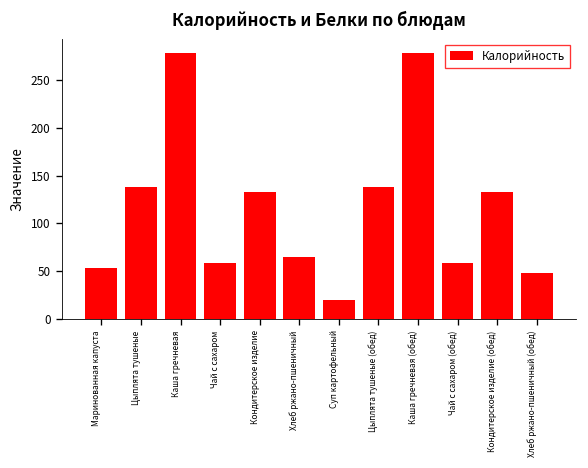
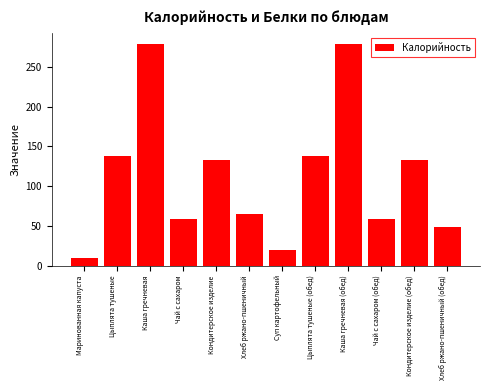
  {
-   "Маринованная капуста": 50,
+   "Маринованная капуста": 10,
    "Цыплята тушеные": 140,
    "Каша гречневая": 280,
    "Чай с сахаром": 60,
    "Кондитерское изделие": 130,
    "Хлеб ржано-пшеничный": 70,
    "Суп картофельный": 20,
    "Цыплята тушеные (обед)": 140,
    "Каша гречневая (обед)": 280,
    "Чай с сахаром (обед)": 60,
    "Кондитерское изделие (обед)": 130,
    "Хлеб ржано-пшеничный (обед)": 50
  }
